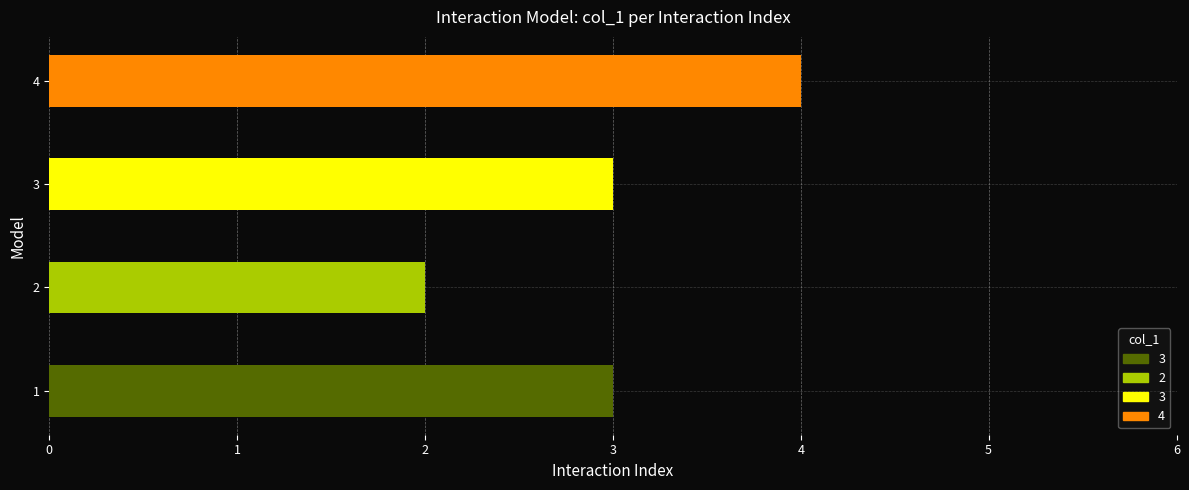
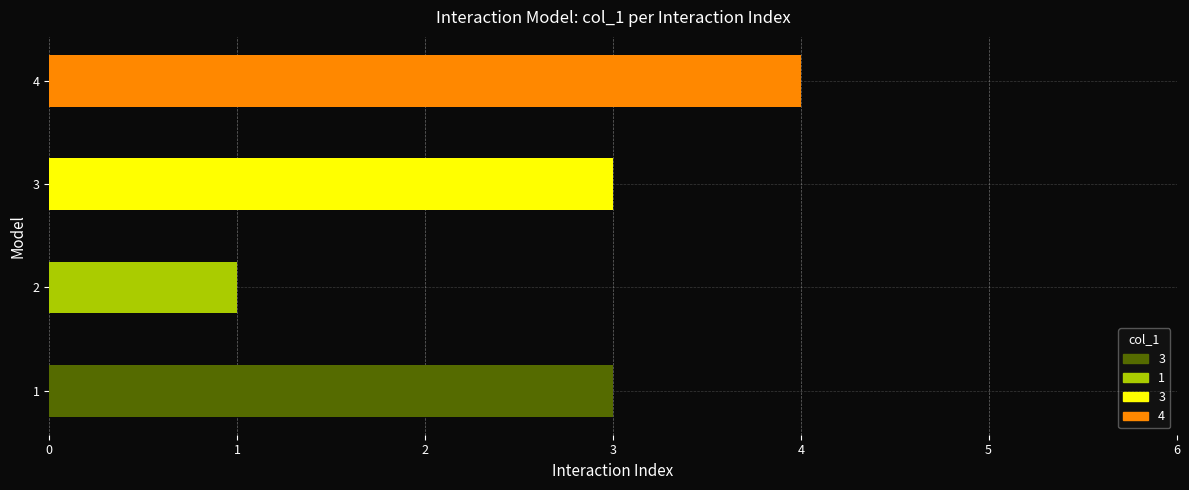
  {
    "4": 4,
    "3": 3,
-   "2": 2,
+   "2": 1,
    "1": 3
  }
